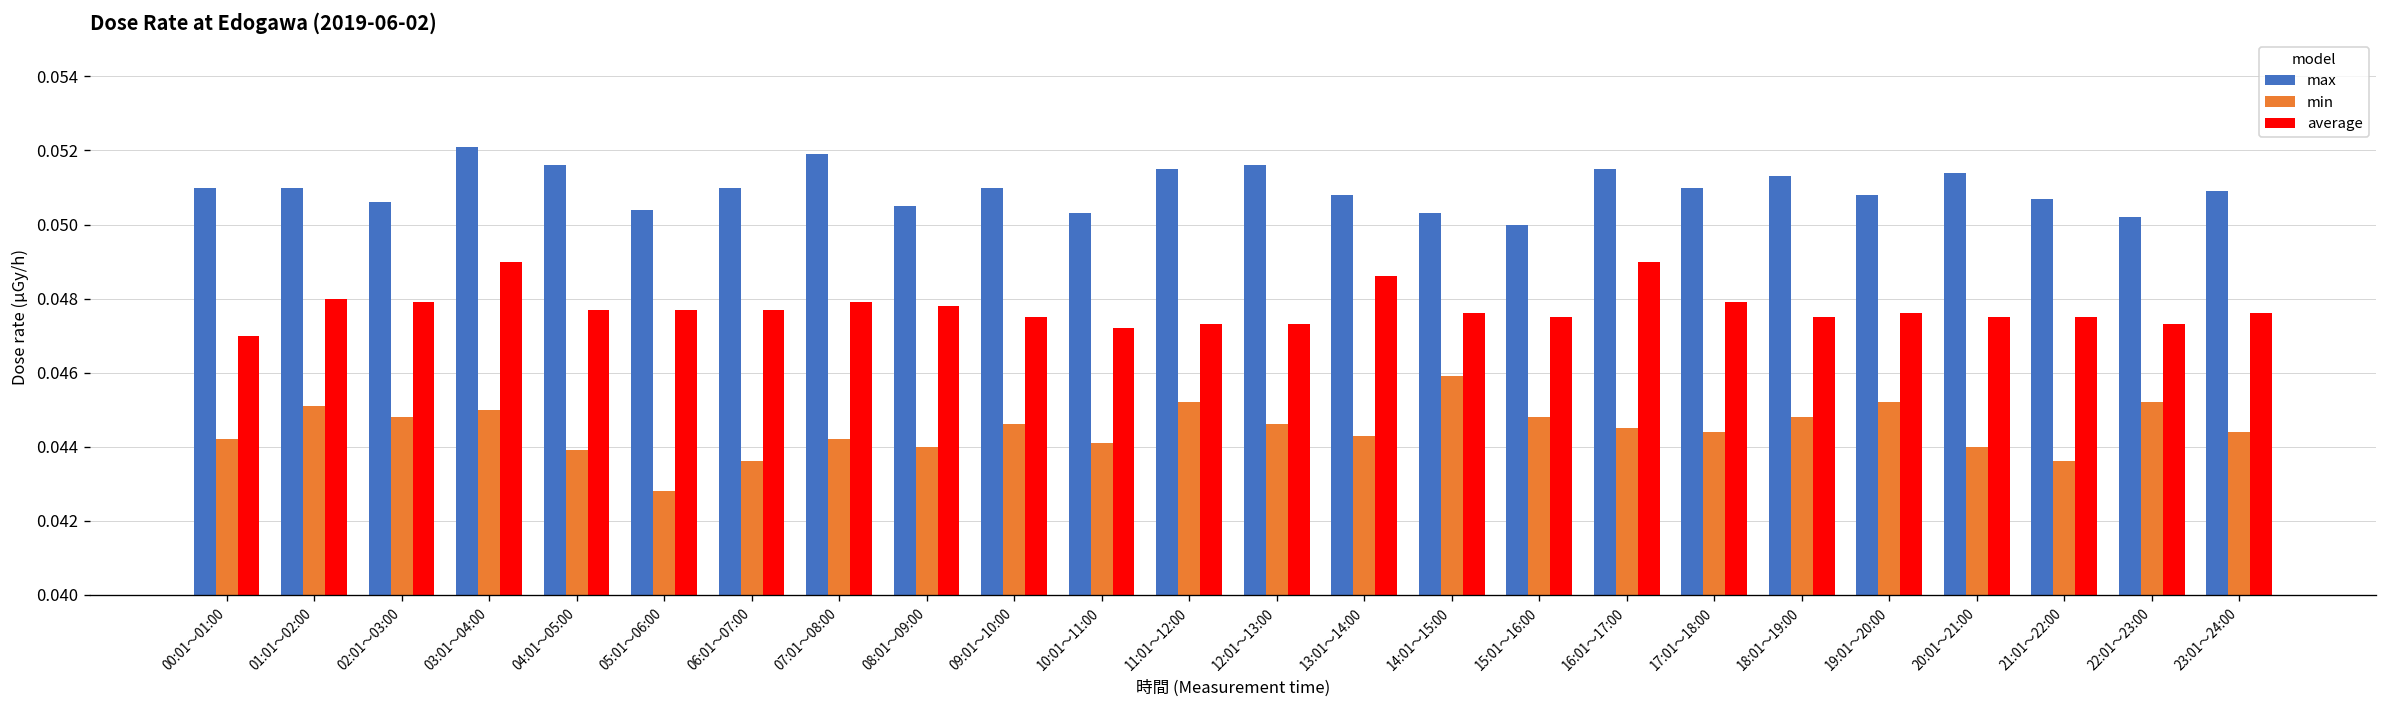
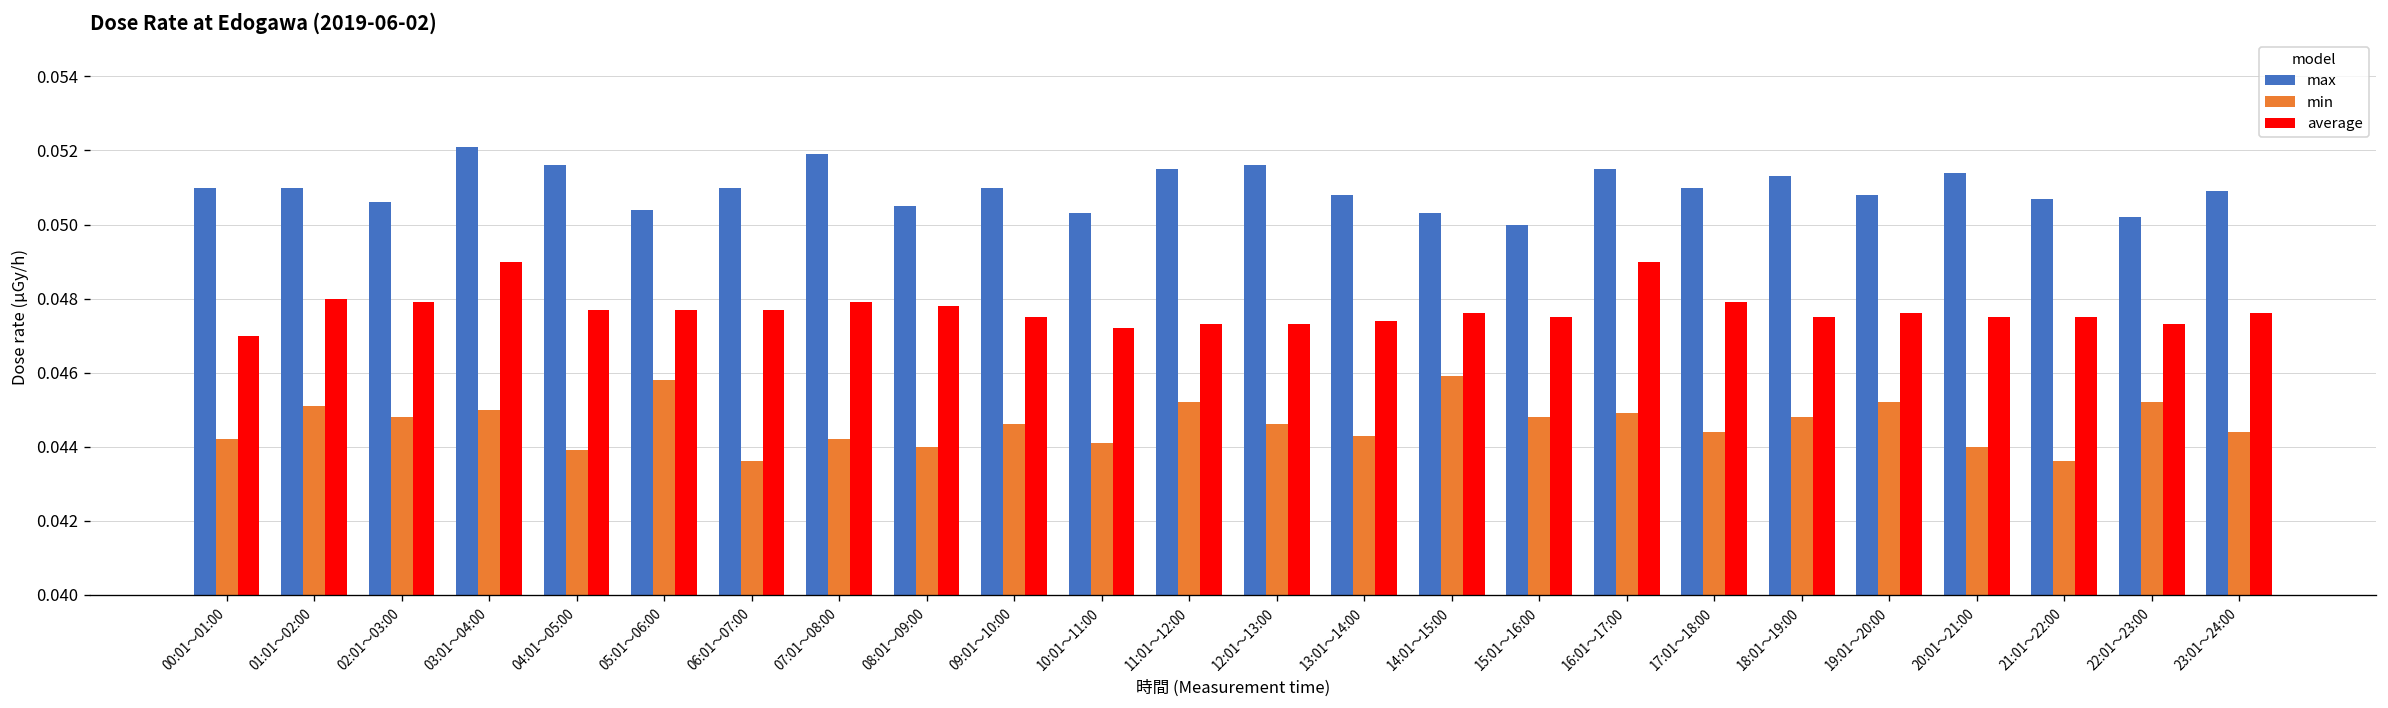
  {
    "max": {
      "00:01～01:00": 0.0510,
      "01:01～02:00": 0.0510,
      "02:01～03:00": 0.0506,
      "03:01～04:00": 0.0521,
      "04:01～05:00": 0.0516,
      "05:01～06:00": 0.0504,
      "06:01～07:00": 0.0510,
      "07:01～08:00": 0.0519,
      "08:01～09:00": 0.0505,
      "09:01～10:00": 0.0510,
      "10:01～11:00": 0.0503,
      "11:01～12:00": 0.0515,
      "12:01～13:00": 0.0516,
      "13:01～14:00": 0.0508,
      "14:01～15:00": 0.0503,
      "15:01～16:00": 0.0500,
      "16:01～17:00": 0.0515,
      "17:01～18:00": 0.0510,
      "18:01～19:00": 0.0513,
      "19:01～20:00": 0.0508,
      "20:01～21:00": 0.0514,
      "21:01～22:00": 0.0507,
      "22:01～23:00": 0.0502,
      "23:01～24:00": 0.0509
    },
    "min": {
      "00:01～01:00": 0.0442,
      "01:01～02:00": 0.0451,
      "02:01～03:00": 0.0448,
      "03:01～04:00": 0.0450,
      "04:01～05:00": 0.0439,
-     "05:01～06:00": 0.0428,
+     "05:01～06:00": 0.0458,
      "06:01～07:00": 0.0436,
      "07:01～08:00": 0.0442,
      "08:01～09:00": 0.0440,
      "09:01～10:00": 0.0446,
      "10:01～11:00": 0.0441,
      "11:01～12:00": 0.0452,
      "12:01～13:00": 0.0446,
      "13:01～14:00": 0.0443,
      "14:01～15:00": 0.0459,
      "15:01～16:00": 0.0448,
-     "16:01～17:00": 0.0445,
+     "16:01～17:00": 0.0449,
      "17:01～18:00": 0.0444,
      "18:01～19:00": 0.0448,
      "19:01～20:00": 0.0452,
      "20:01～21:00": 0.0440,
      "21:01～22:00": 0.0436,
      "22:01～23:00": 0.0452,
      "23:01～24:00": 0.0444
    },
    "average": {
      "00:01～01:00": 0.0470,
      "01:01～02:00": 0.0480,
      "02:01～03:00": 0.0479,
      "03:01～04:00": 0.0490,
      "04:01～05:00": 0.0477,
      "05:01～06:00": 0.0477,
      "06:01～07:00": 0.0477,
      "07:01～08:00": 0.0479,
      "08:01～09:00": 0.0478,
      "09:01～10:00": 0.0475,
      "10:01～11:00": 0.0472,
      "11:01～12:00": 0.0473,
      "12:01～13:00": 0.0473,
-     "13:01～14:00": 0.0486,
+     "13:01～14:00": 0.0474,
      "14:01～15:00": 0.0476,
      "15:01～16:00": 0.0475,
      "16:01～17:00": 0.0490,
      "17:01～18:00": 0.0479,
      "18:01～19:00": 0.0475,
      "19:01～20:00": 0.0476,
      "20:01～21:00": 0.0475,
      "21:01～22:00": 0.0475,
      "22:01～23:00": 0.0473,
      "23:01～24:00": 0.0476
    }
  }
